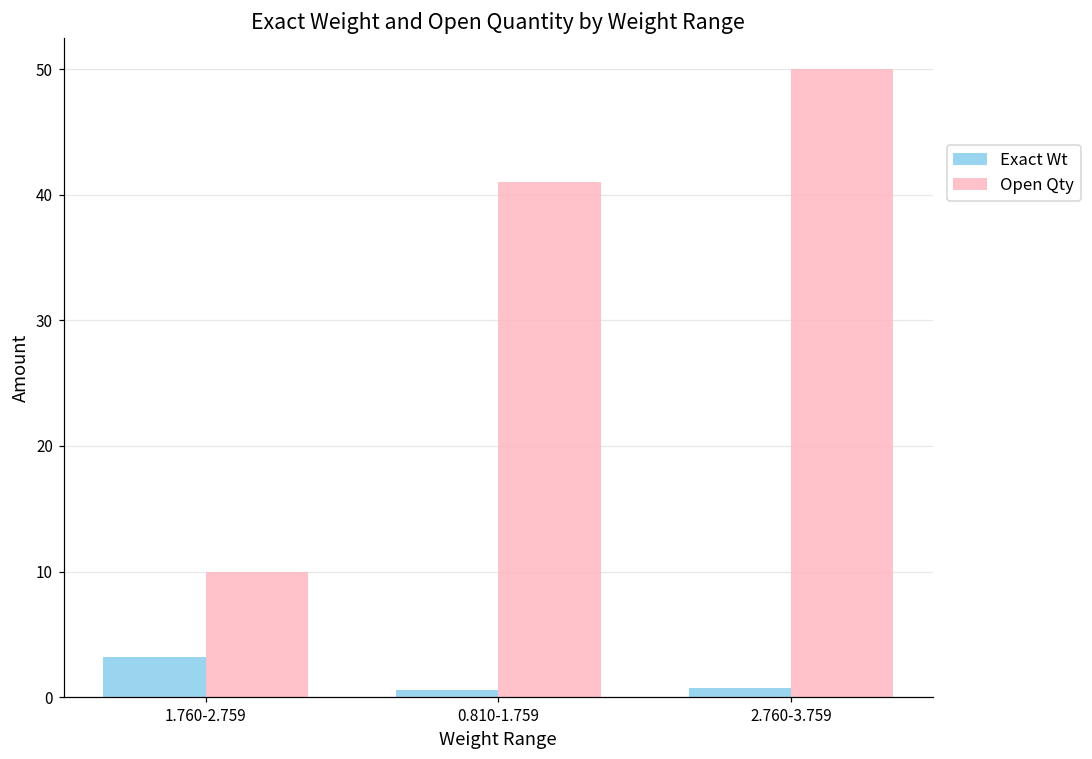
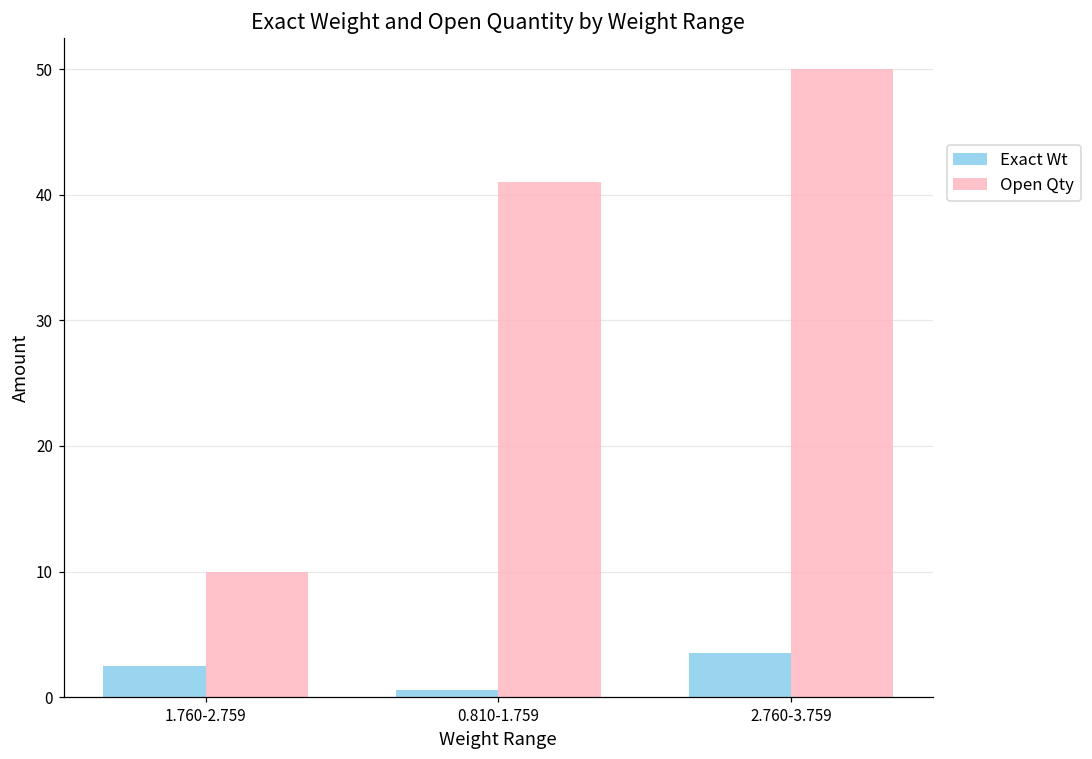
  {
    "Exact Wt": {
-     "1.760-2.759": 3.2,
+     "1.760-2.759": 2.5,
      "0.810-1.759": 0.6,
-     "2.760-3.759": 0.7
+     "2.760-3.759": 3.5
    },
    "Open Qty": {
      "1.760-2.759": 10.0,
      "0.810-1.759": 41.0,
      "2.760-3.759": 50.0
    }
  }
